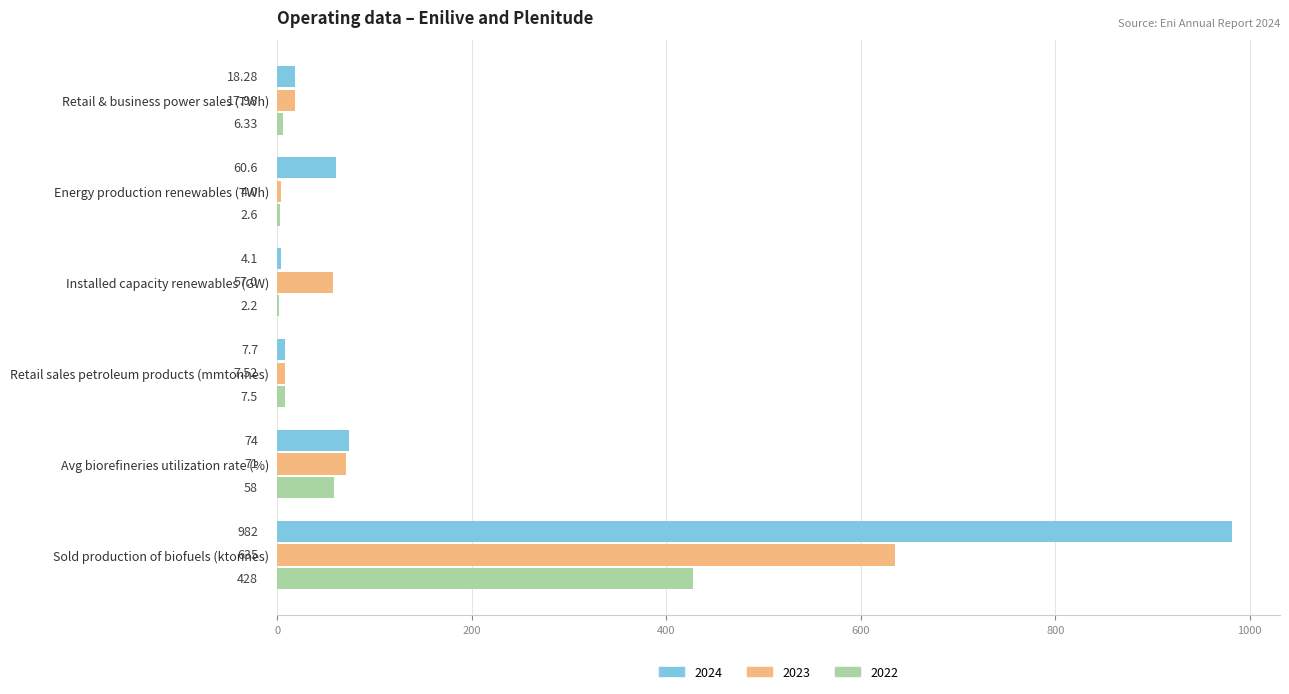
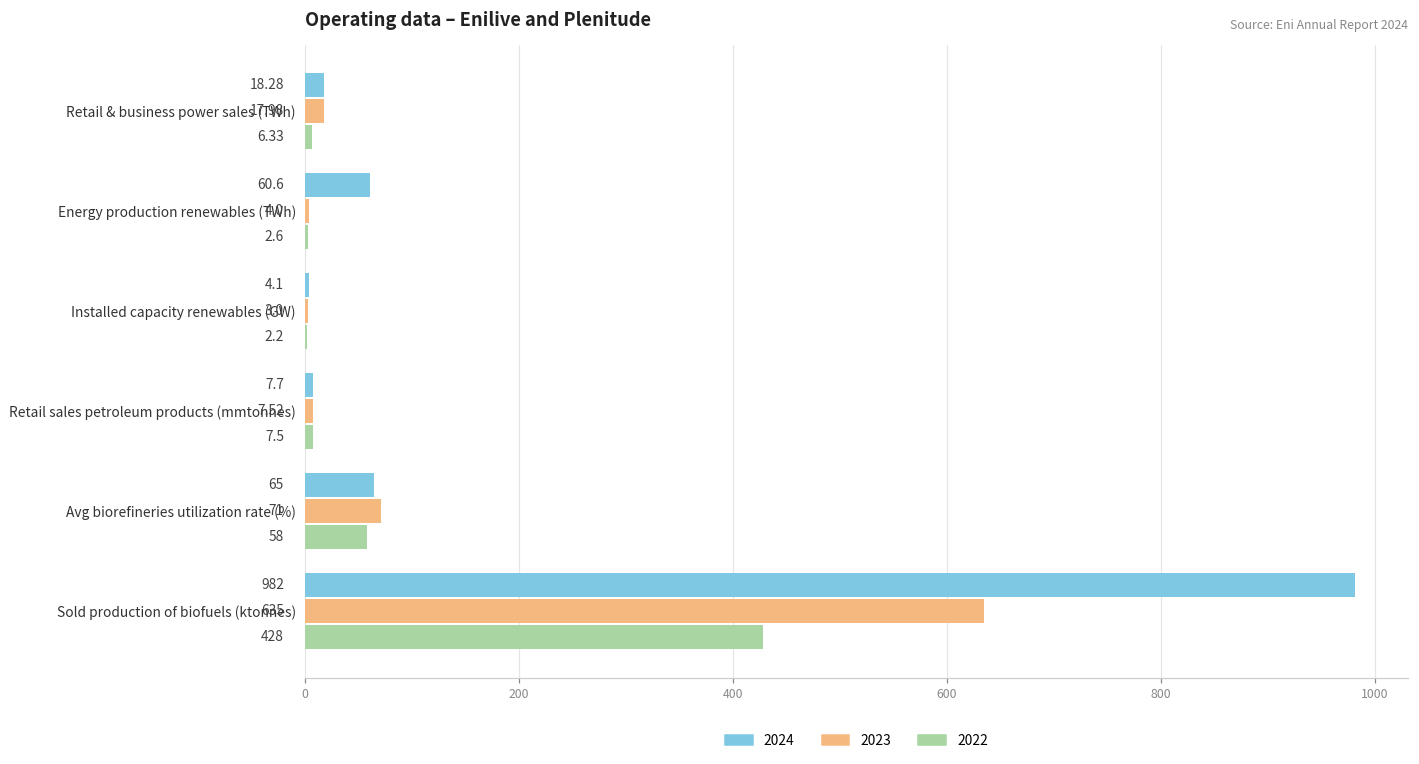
  {
    "2022": {
      "Energy production renewables (TWh)": 2.6,
      "Installed capacity renewables (GW)": 2.2
    },
    "2023": {
      "Energy production renewables (TWh)": 4.0,
-     "Installed capacity renewables (GW)": 57.0
+     "Installed capacity renewables (GW)": 3.0
    },
    "2024": {
      "Installed capacity renewables (GW)": 4.1,
-     "Avg biorefineries utilization rate (%)": 74
+     "Avg biorefineries utilization rate (%)": 65
    }
  }
